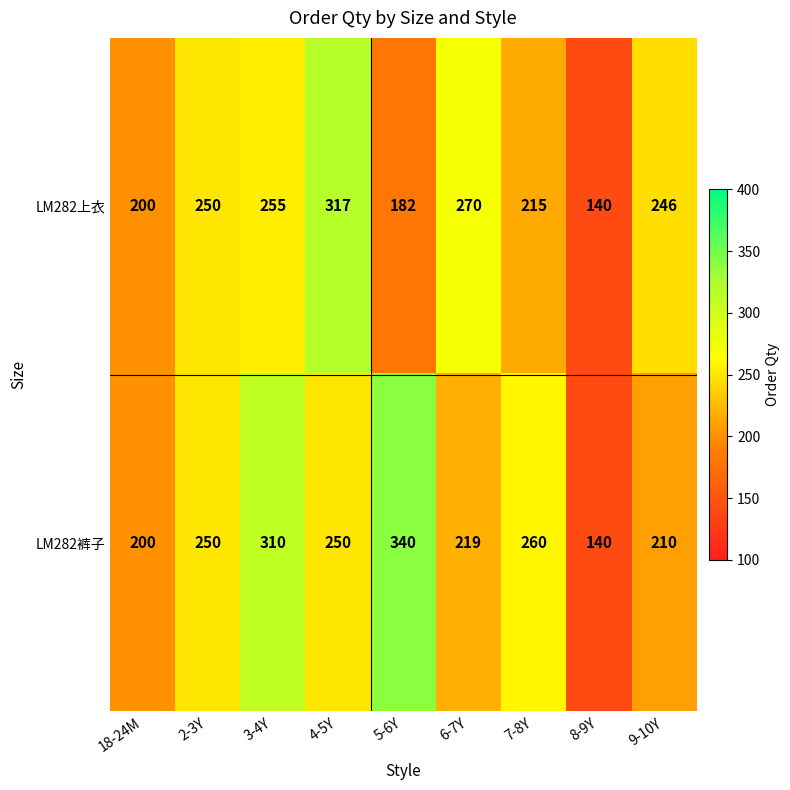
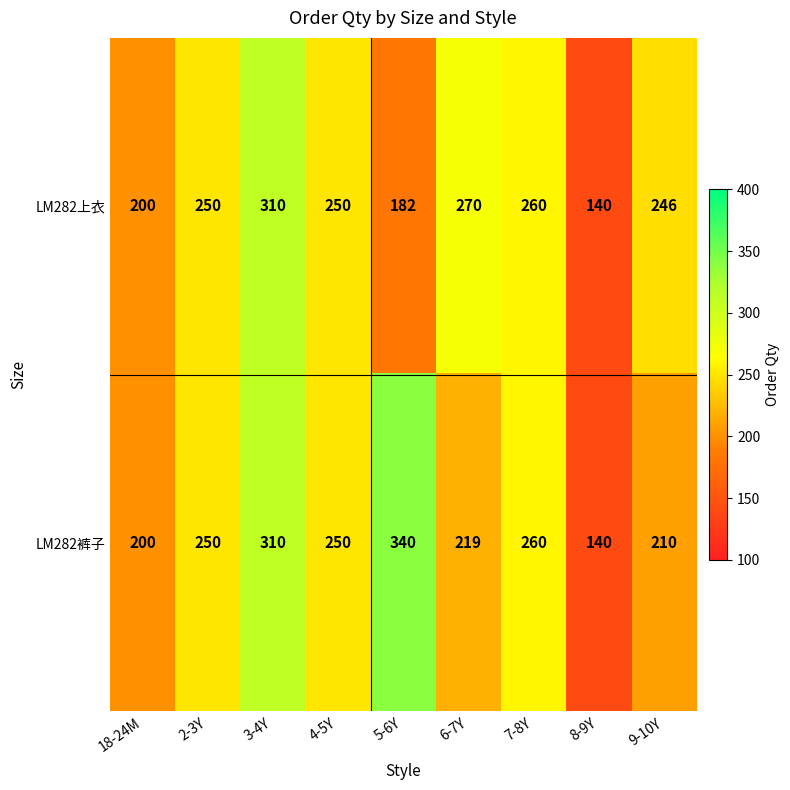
  {
    "LM282上衣": {
      "18-24M": 200,
      "2-3Y": 250,
-     "3-4Y": 255,
-     "4-5Y": 317,
+     "3-4Y": 310,
+     "4-5Y": 250,
      "5-6Y": 182,
      "6-7Y": 270,
-     "7-8Y": 215,
+     "7-8Y": 260,
      "8-9Y": 140,
      "9-10Y": 246
    },
    "LM282裤子": {
      "18-24M": 200,
      "2-3Y": 250,
      "3-4Y": 310,
      "4-5Y": 250,
      "5-6Y": 340,
      "6-7Y": 219,
      "7-8Y": 260,
      "8-9Y": 140,
      "9-10Y": 210
    }
  }
